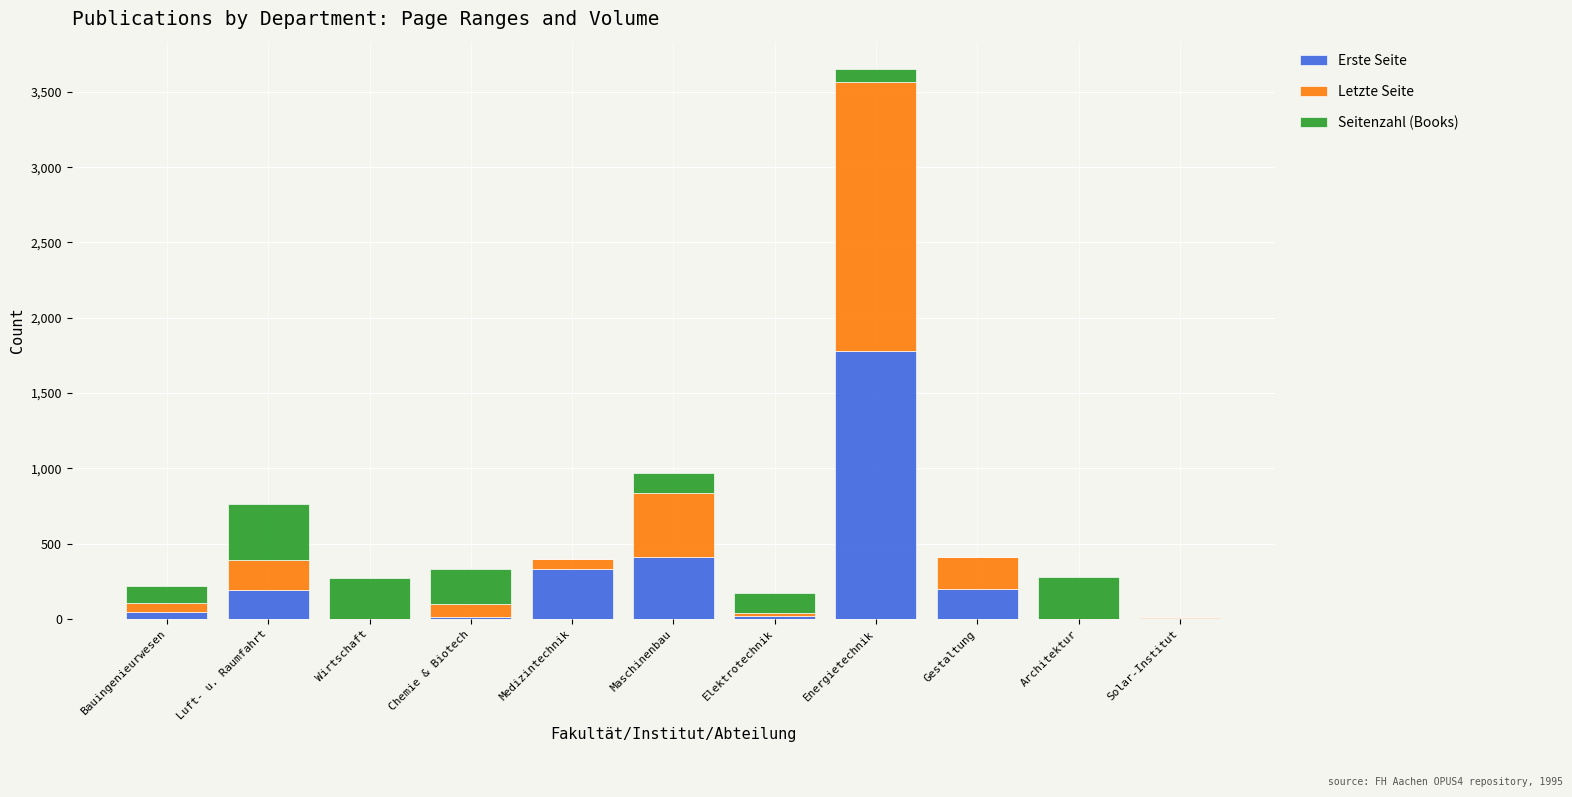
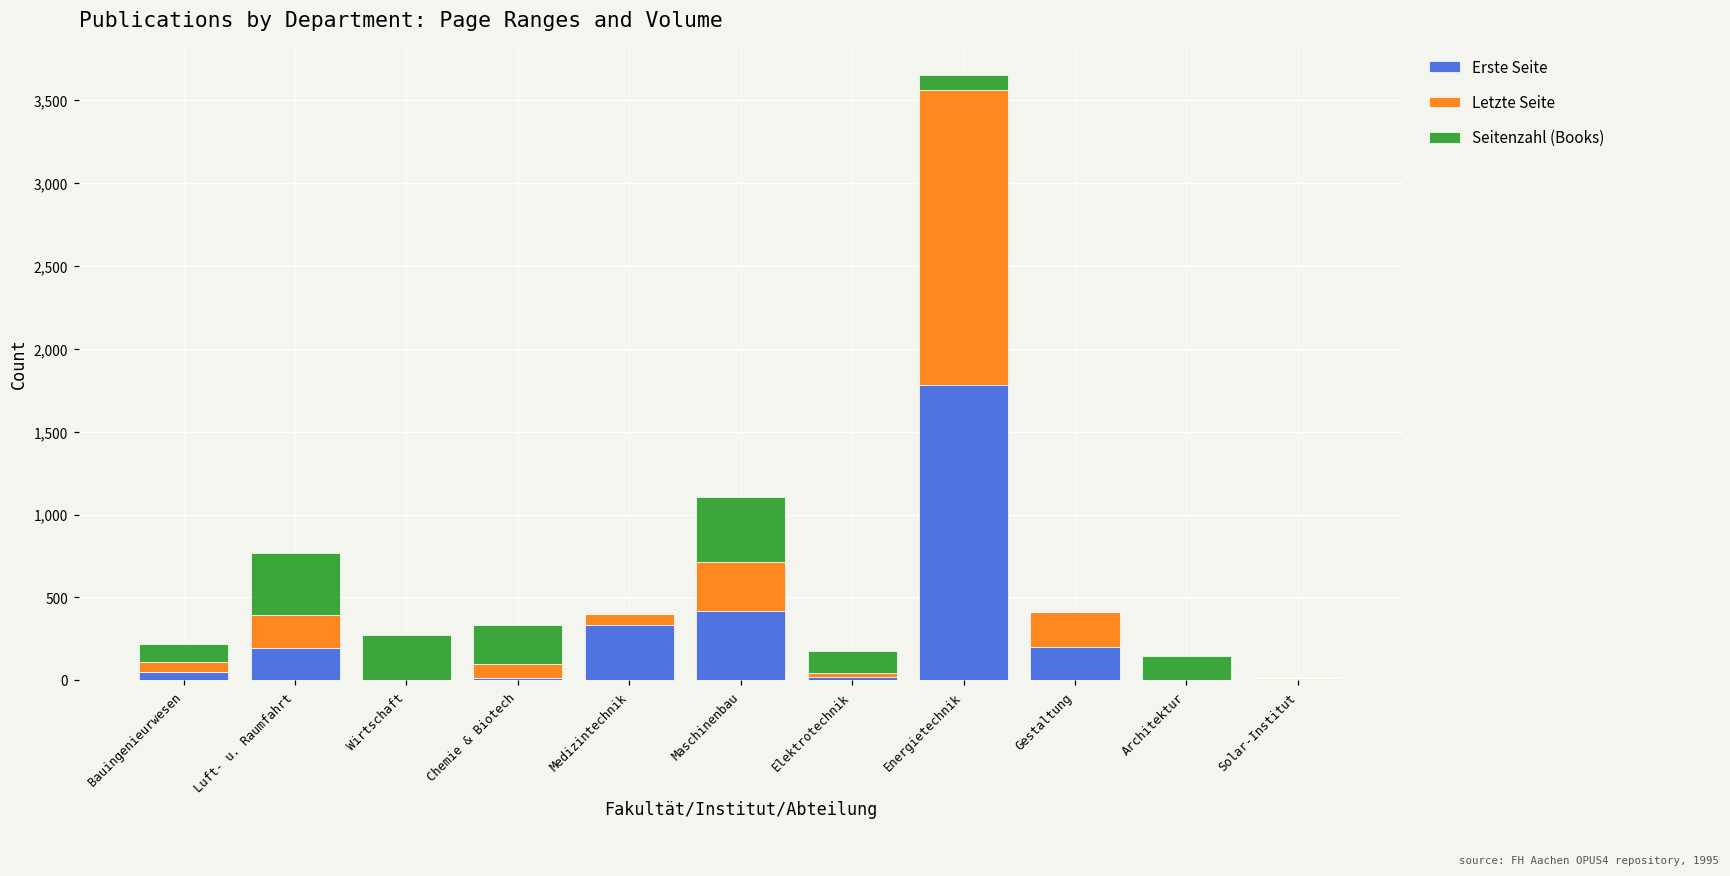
  {
    "Erste Seite": {
      "Bauingenieurwesen": "50",
      "Luft- u. Raumfahrt": "190",
      "Wirtschaft": "0",
      "Medizintechnik": "340",
      "Maschinenbau": "420",
      "Elektrotechnik": "20",
      "Energietechnik": "1,780",
      "Gestaltung": "200",
      "Architektur": "0"
    },
    "Letzte Seite": {
      "Bauingenieurwesen": "60",
      "Luft- u. Raumfahrt": "200",
      "Wirtschaft": "0",
      "Chemie & Biotech": "80",
      "Medizintechnik": "70",
-     "Maschinenbau": "420",
+     "Maschinenbau": "300",
      "Elektrotechnik": "20",
      "Energietechnik": "1,790",
      "Gestaltung": "210",
      "Architektur": "0"
    },
    "Seitenzahl (Books)": {
      "Bauingenieurwesen": "110",
      "Luft- u. Raumfahrt": "370",
      "Wirtschaft": "270",
      "Chemie & Biotech": "240",
      "Medizintechnik": "0",
-     "Maschinenbau": "130",
+     "Maschinenbau": "390",
      "Elektrotechnik": "130",
      "Energietechnik": "90",
      "Gestaltung": "0",
-     "Architektur": "280",
+     "Architektur": "150",
      "Solar-Institut": "0"
    }
  }
